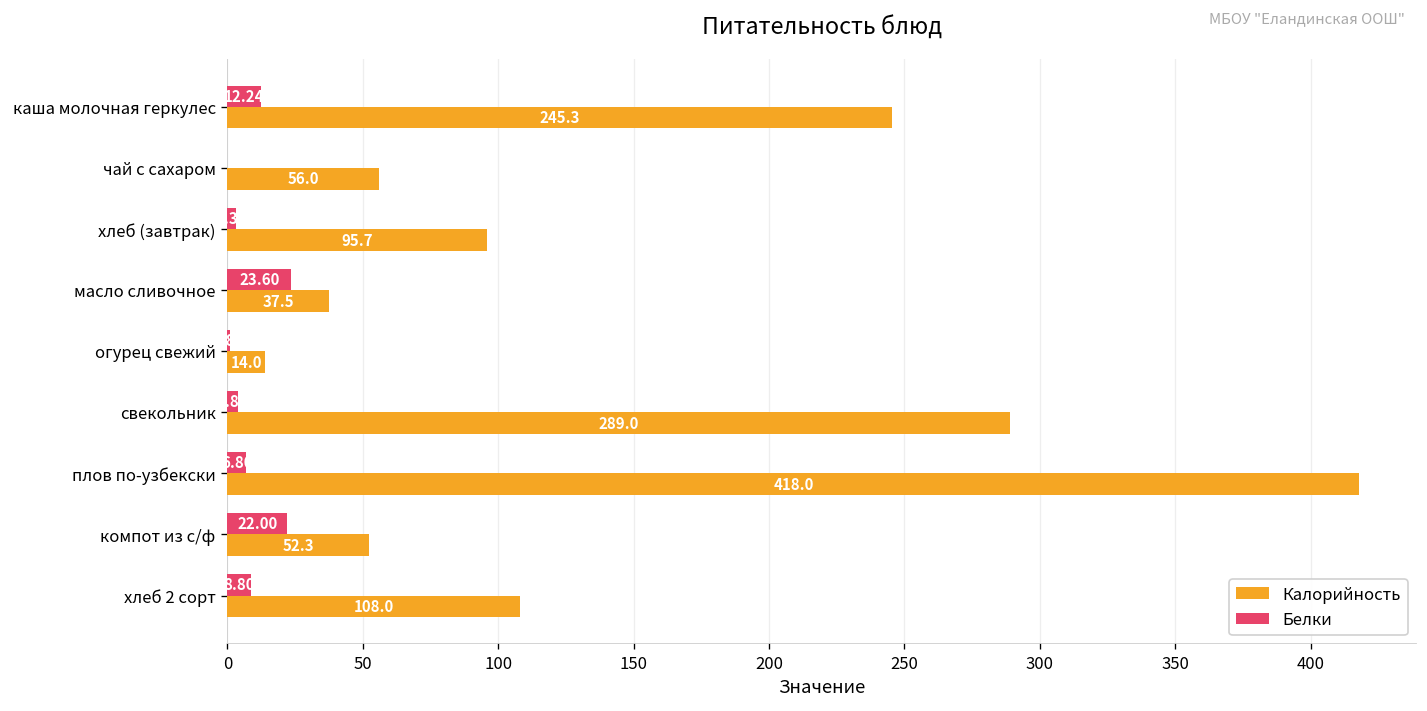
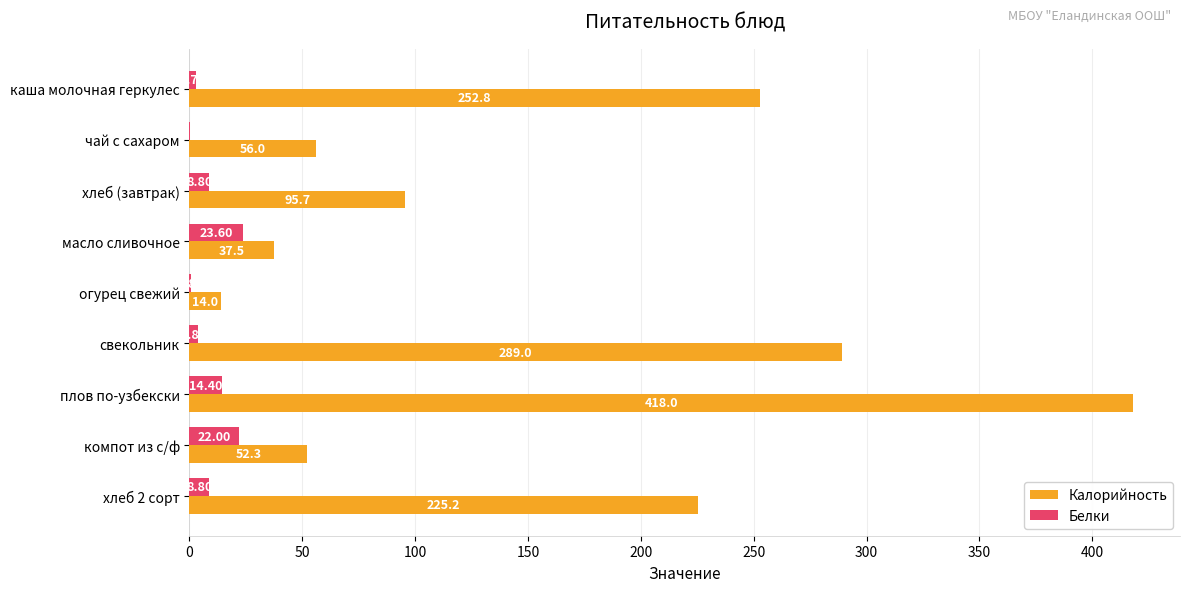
  {
    "Калорийность": {
-     "каша молочная геркулес": 245.3,
+     "каша молочная геркулес": 252.8,
      "чай с сахаром": 56.0,
      "хлеб (завтрак)": 95.7,
      "масло сливочное": 37.5,
      "огурец свежий": 14.0,
      "свекольник": 289.0,
      "плов по-узбекски": 418.0,
      "компот из с/ф": 52.3,
-     "хлеб 2 сорт": 108.0
+     "хлеб 2 сорт": 225.2
    },
    "Белки": {
-     "каша молочная геркулес": 12,
-     "хлеб (завтрак)": 3,
+     "каша молочная геркулес": 3,
+     "хлеб (завтрак)": 9,
      "масло сливочное": 23.60,
-     "плов по-узбекски": 6.80,
+     "плов по-узбекски": 14.40,
      "компот из с/ф": 22.00,
      "хлеб 2 сорт": 8.80
    }
  }
